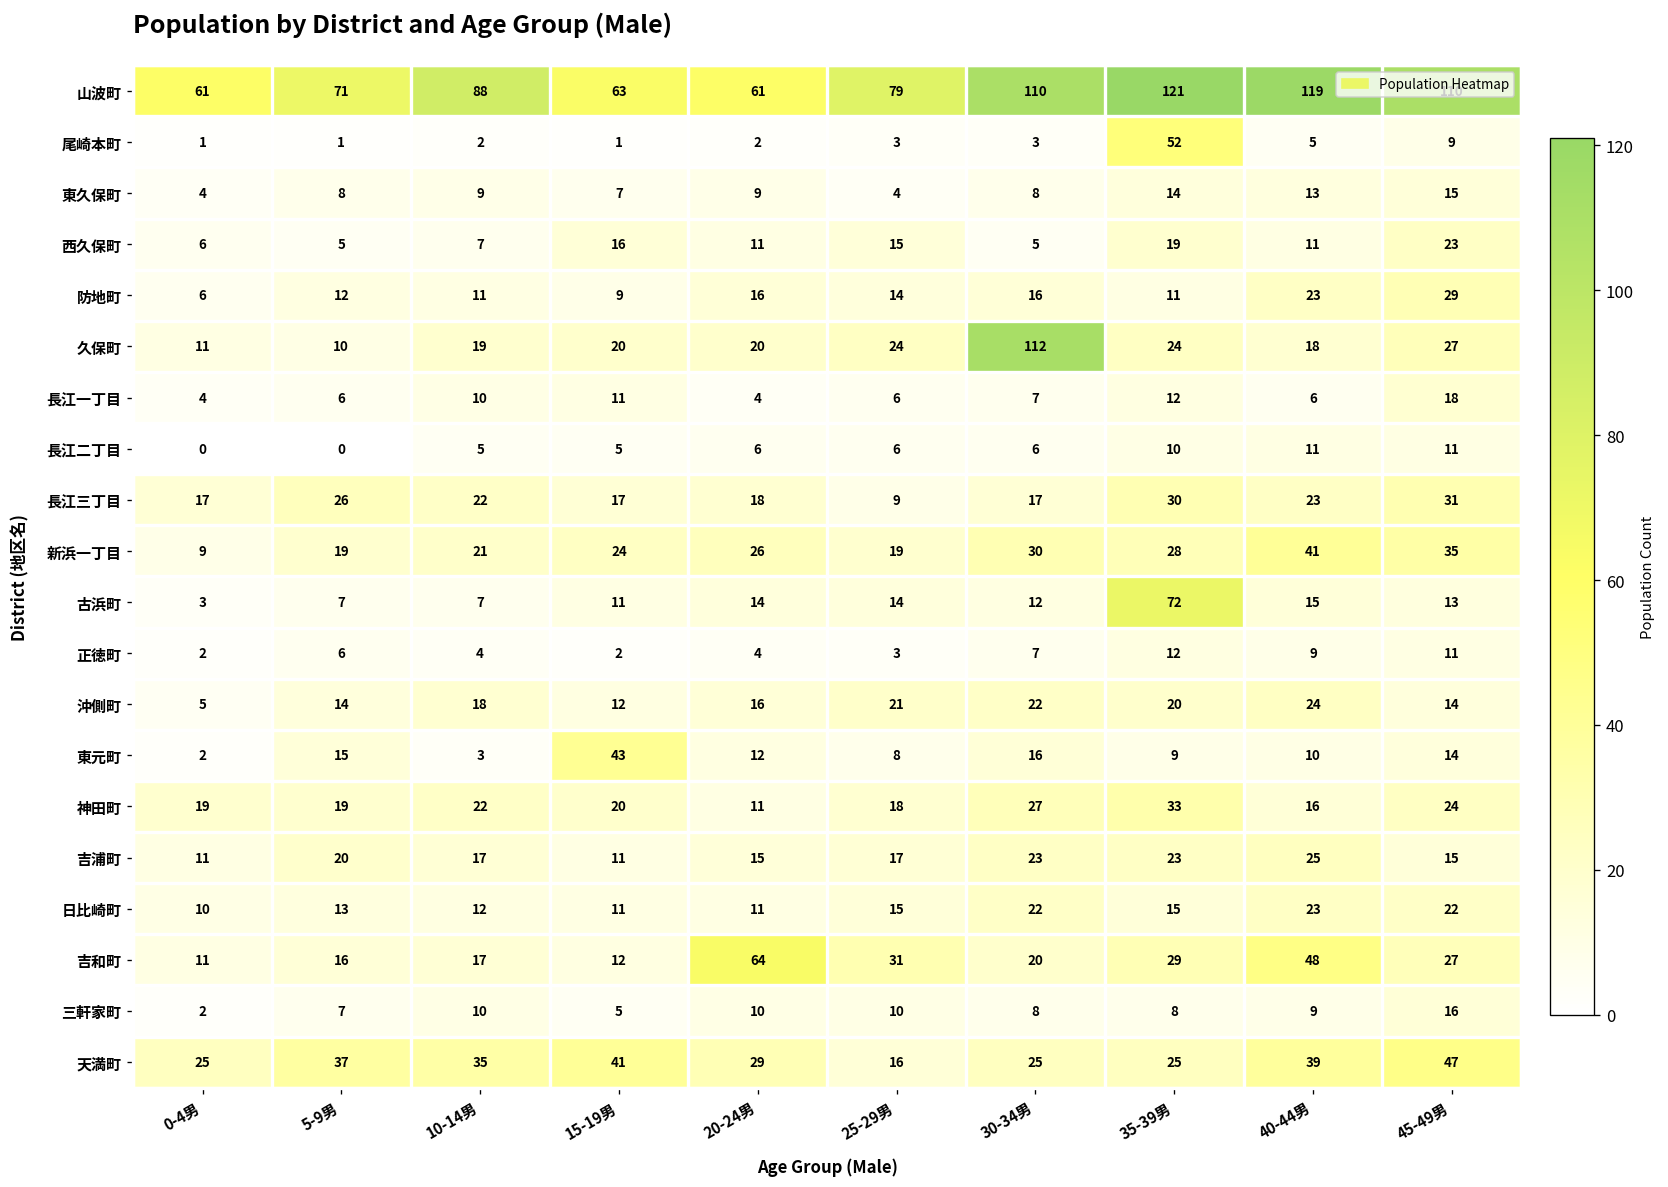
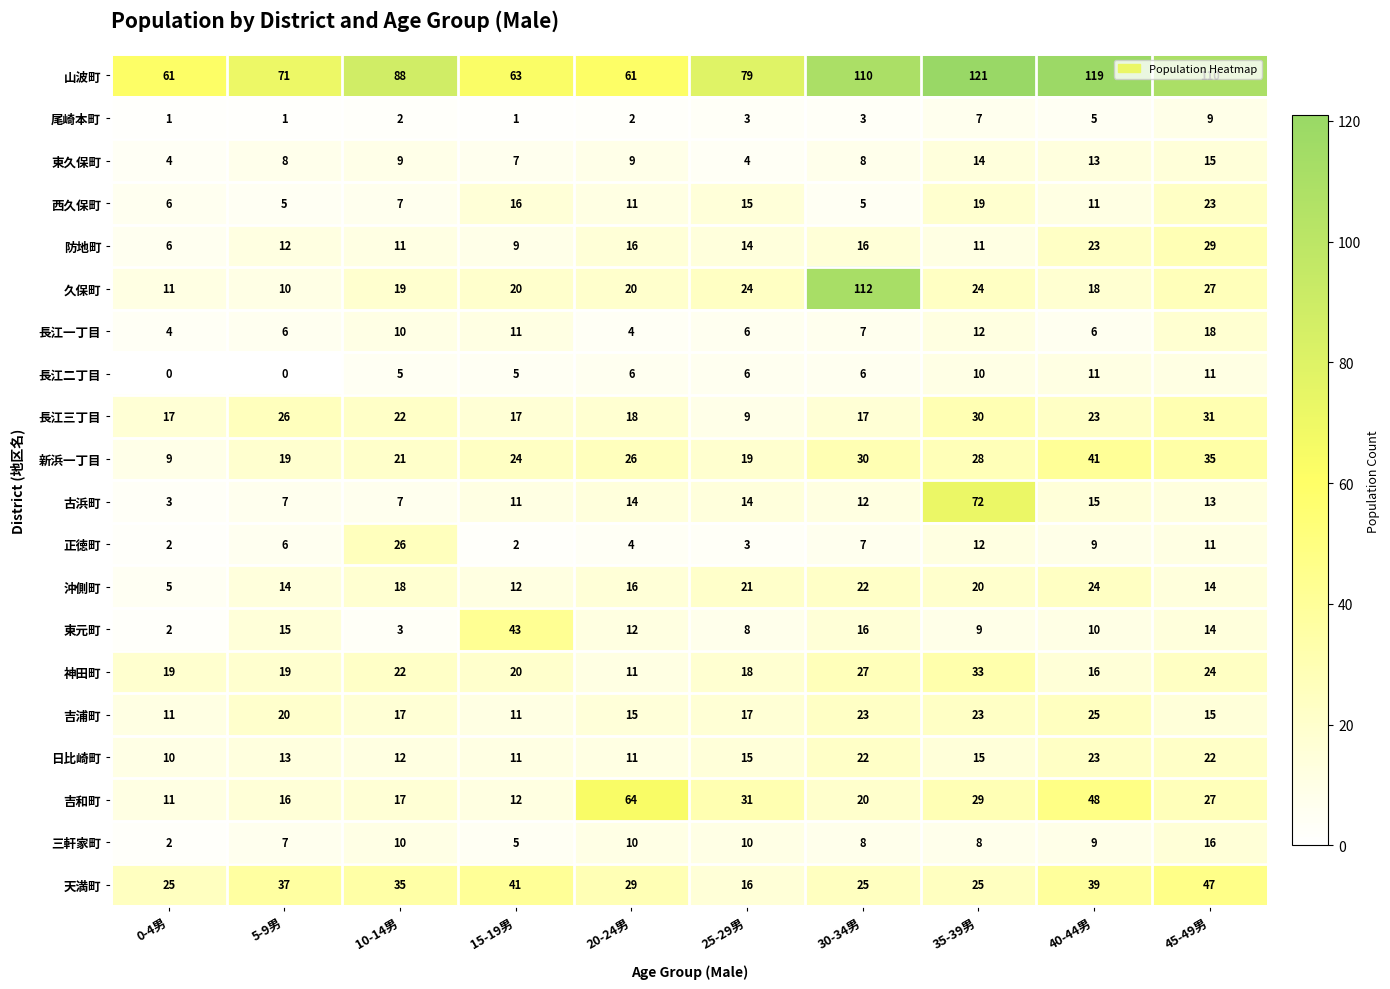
  {
    "山波町": {
      "0-4男": 61,
      "5-9男": 71,
      "10-14男": 88,
      "15-19男": 63,
      "20-24男": 61,
      "25-29男": 79,
      "30-34男": 110,
      "35-39男": 121,
      "40-44男": 119
    },
    "尾崎本町": {
      "0-4男": 1,
      "5-9男": 1,
      "10-14男": 2,
      "15-19男": 1,
      "20-24男": 2,
      "25-29男": 3,
      "30-34男": 3,
-     "35-39男": 52,
+     "35-39男": 7,
      "40-44男": 5,
      "45-49男": 9
    },
    "東久保町": {
      "0-4男": 4,
      "5-9男": 8,
      "10-14男": 9,
      "15-19男": 7,
      "20-24男": 9,
      "25-29男": 4,
      "30-34男": 8,
      "35-39男": 14,
      "40-44男": 13,
      "45-49男": 15
    },
    "西久保町": {
      "0-4男": 6,
      "5-9男": 5,
      "10-14男": 7,
      "15-19男": 16,
      "20-24男": 11,
      "25-29男": 15,
      "30-34男": 5,
      "35-39男": 19,
      "40-44男": 11,
      "45-49男": 23
    },
    "防地町": {
      "0-4男": 6,
      "5-9男": 12,
      "10-14男": 11,
      "15-19男": 9,
      "20-24男": 16,
      "25-29男": 14,
      "30-34男": 16,
      "35-39男": 11,
      "40-44男": 23,
      "45-49男": 29
    },
    "久保町": {
      "0-4男": 11,
      "5-9男": 10,
      "10-14男": 19,
      "15-19男": 20,
      "20-24男": 20,
      "25-29男": 24,
      "30-34男": 112,
      "35-39男": 24,
      "40-44男": 18,
      "45-49男": 27
    },
    "長江一丁目": {
      "0-4男": 4,
      "5-9男": 6,
      "10-14男": 10,
      "15-19男": 11,
      "20-24男": 4,
      "25-29男": 6,
      "30-34男": 7,
      "35-39男": 12,
      "40-44男": 6,
      "45-49男": 18
    },
    "長江二丁目": {
      "0-4男": 0,
      "5-9男": 0,
      "10-14男": 5,
      "15-19男": 5,
      "20-24男": 6,
      "25-29男": 6,
      "30-34男": 6,
      "35-39男": 10,
      "40-44男": 11,
      "45-49男": 11
    },
    "長江三丁目": {
      "0-4男": 17,
      "5-9男": 26,
      "10-14男": 22,
      "15-19男": 17,
      "20-24男": 18,
      "25-29男": 9,
      "30-34男": 17,
      "35-39男": 30,
      "40-44男": 23,
      "45-49男": 31
    },
    "新浜一丁目": {
      "0-4男": 9,
      "5-9男": 19,
      "10-14男": 21,
      "15-19男": 24,
      "20-24男": 26,
      "25-29男": 19,
      "30-34男": 30,
      "35-39男": 28,
      "40-44男": 41,
      "45-49男": 35
    },
    "古浜町": {
      "0-4男": 3,
      "5-9男": 7,
      "10-14男": 7,
      "15-19男": 11,
      "20-24男": 14,
      "25-29男": 14,
      "30-34男": 12,
      "35-39男": 72,
      "40-44男": 15,
      "45-49男": 13
    },
    "正徳町": {
      "0-4男": 2,
      "5-9男": 6,
-     "10-14男": 4,
+     "10-14男": 26,
      "15-19男": 2,
      "20-24男": 4,
      "25-29男": 3,
      "30-34男": 7,
      "35-39男": 12,
      "40-44男": 9,
      "45-49男": 11
    },
    "沖側町": {
      "0-4男": 5,
      "5-9男": 14,
      "10-14男": 18,
      "15-19男": 12,
      "20-24男": 16,
      "25-29男": 21,
      "30-34男": 22,
      "35-39男": 20,
      "40-44男": 24,
      "45-49男": 14
    },
    "東元町": {
      "0-4男": 2,
      "5-9男": 15,
      "10-14男": 3,
      "15-19男": 43,
      "20-24男": 12,
      "25-29男": 8,
      "30-34男": 16,
      "35-39男": 9,
      "40-44男": 10,
      "45-49男": 14
    },
    "神田町": {
      "0-4男": 19,
      "5-9男": 19,
      "10-14男": 22,
      "15-19男": 20,
      "20-24男": 11,
      "25-29男": 18,
      "30-34男": 27,
      "35-39男": 33,
      "40-44男": 16,
      "45-49男": 24
    },
    "吉浦町": {
      "0-4男": 11,
      "5-9男": 20,
      "10-14男": 17,
      "15-19男": 11,
      "20-24男": 15,
      "25-29男": 17,
      "30-34男": 23,
      "35-39男": 23,
      "40-44男": 25,
      "45-49男": 15
    },
    "日比崎町": {
      "0-4男": 10,
      "5-9男": 13,
      "10-14男": 12,
      "15-19男": 11,
      "20-24男": 11,
      "25-29男": 15,
      "30-34男": 22,
      "35-39男": 15,
      "40-44男": 23,
      "45-49男": 22
    },
    "吉和町": {
      "0-4男": 11,
      "5-9男": 16,
      "10-14男": 17,
      "15-19男": 12,
      "20-24男": 64,
      "25-29男": 31,
      "30-34男": 20,
      "35-39男": 29,
      "40-44男": 48,
      "45-49男": 27
    },
    "三軒家町": {
      "0-4男": 2,
      "5-9男": 7,
      "10-14男": 10,
      "15-19男": 5,
      "20-24男": 10,
      "25-29男": 10,
      "30-34男": 8,
      "35-39男": 8,
      "40-44男": 9,
      "45-49男": 16
    },
    "天満町": {
      "0-4男": 25,
      "5-9男": 37,
      "10-14男": 35,
      "15-19男": 41,
      "20-24男": 29,
      "25-29男": 16,
      "30-34男": 25,
      "35-39男": 25,
      "40-44男": 39,
      "45-49男": 47
    }
  }
